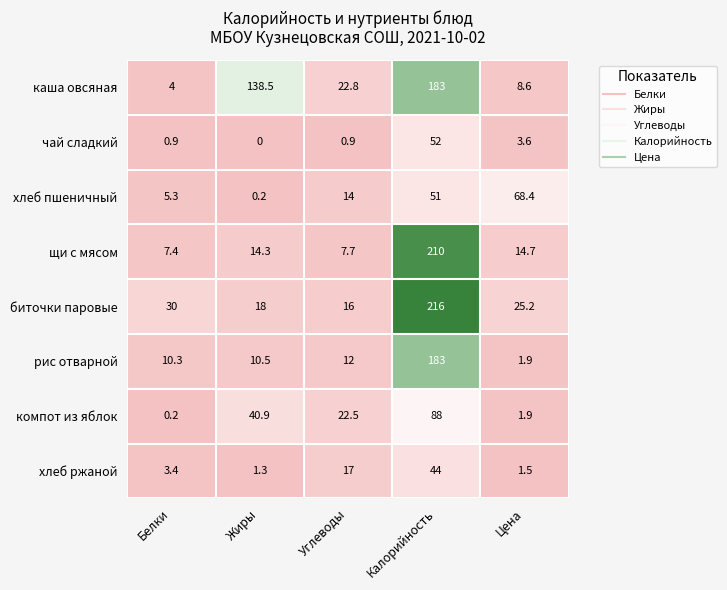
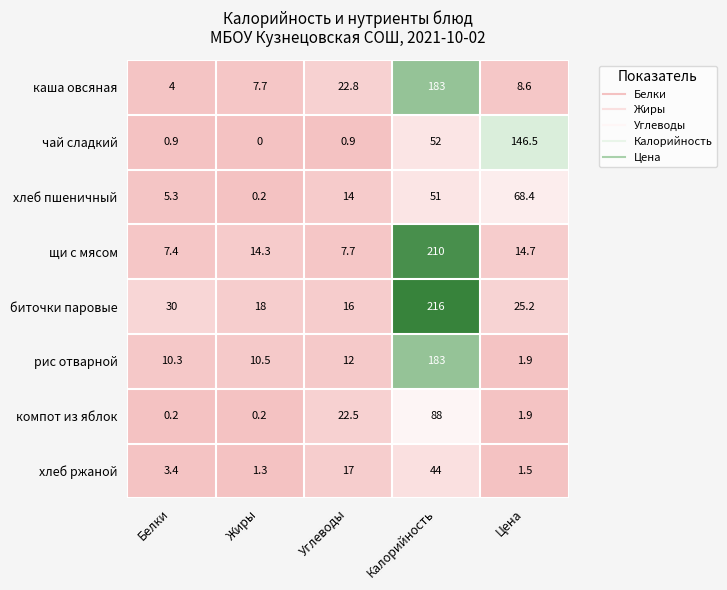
  {
    "каша овсяная": {
      "Белки": 4,
-     "Жиры": 138.5,
+     "Жиры": 7.7,
      "Углеводы": 22.8,
      "Калорийность": 183,
      "Цена": 8.6
    },
    "чай сладкий": {
      "Белки": 0.9,
      "Жиры": 0,
      "Углеводы": 0.9,
      "Калорийность": 52,
-     "Цена": 3.6
+     "Цена": 146.5
    },
    "хлеб пшеничный": {
      "Белки": 5.3,
      "Жиры": 0.2,
      "Углеводы": 14,
      "Калорийность": 51,
      "Цена": 68.4
    },
    "щи с мясом": {
      "Белки": 7.4,
      "Жиры": 14.3,
      "Углеводы": 7.7,
      "Калорийность": 210,
      "Цена": 14.7
    },
    "биточки паровые": {
      "Белки": 30,
      "Жиры": 18,
      "Углеводы": 16,
      "Калорийность": 216,
      "Цена": 25.2
    },
    "рис отварной": {
      "Белки": 10.3,
      "Жиры": 10.5,
      "Углеводы": 12,
      "Калорийность": 183,
      "Цена": 1.9
    },
    "компот из яблок": {
      "Белки": 0.2,
-     "Жиры": 40.9,
+     "Жиры": 0.2,
      "Углеводы": 22.5,
      "Калорийность": 88,
      "Цена": 1.9
    },
    "хлеб ржаной": {
      "Белки": 3.4,
      "Жиры": 1.3,
      "Углеводы": 17,
      "Калорийность": 44,
      "Цена": 1.5
    }
  }
